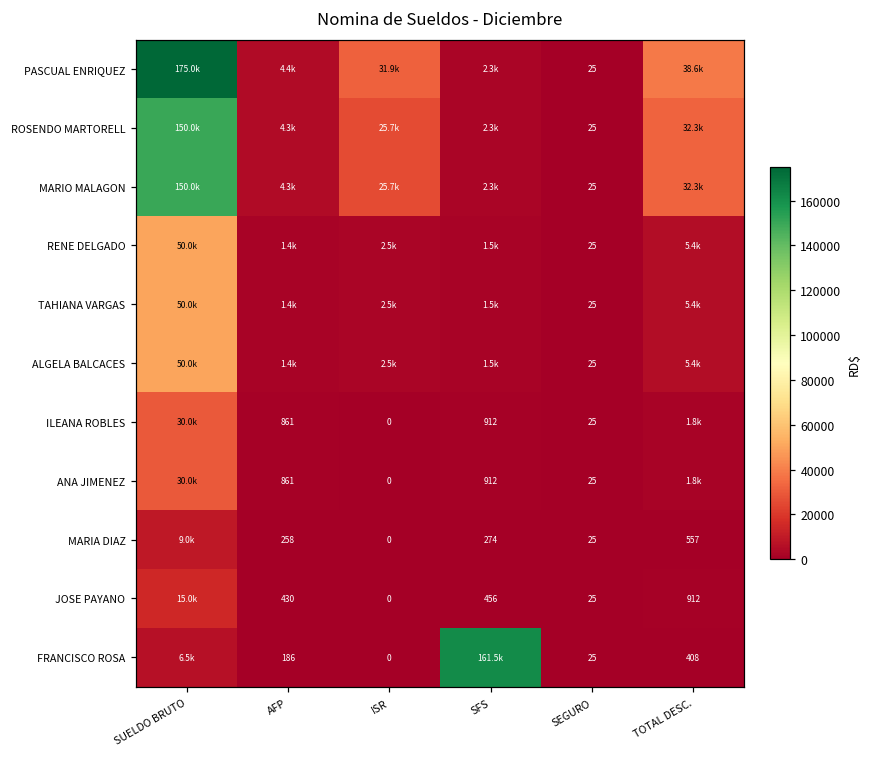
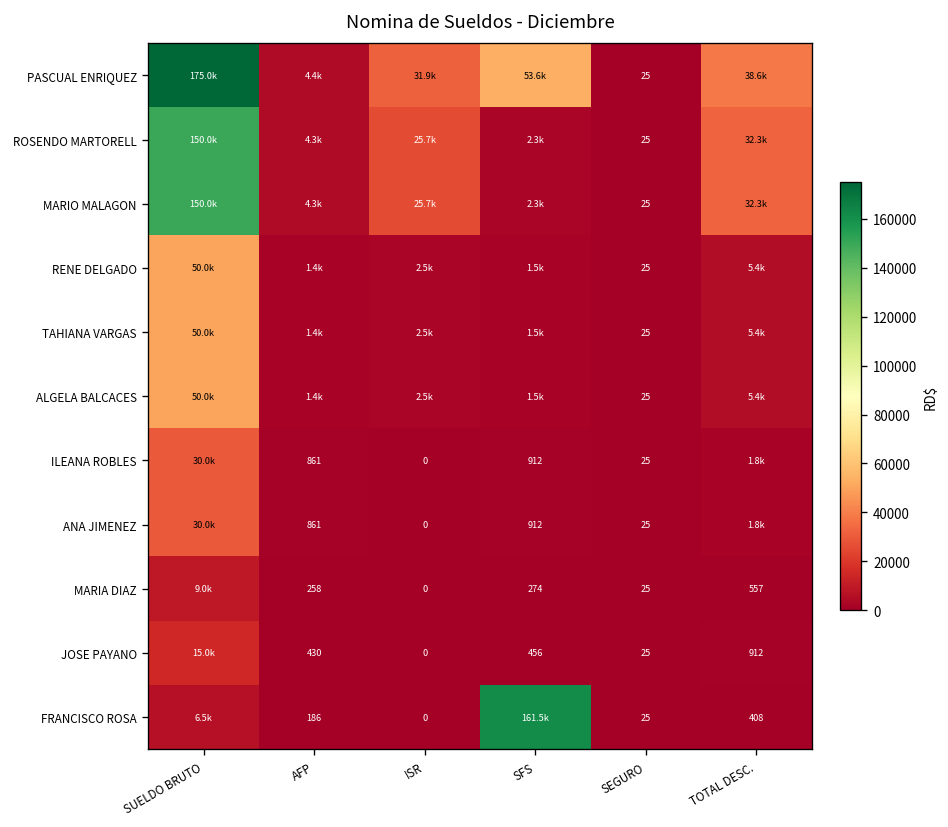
  {
    "PASCUAL ENRIQUEZ": {
      "SUELDO BRUTO": "175.0k",
      "AFP": "4.4k",
      "ISR": "31.9k",
-     "SFS": "2.3k",
+     "SFS": "53.6k",
      "SEGURO": "25",
      "TOTAL DESC.": "38.6k"
    },
    "ROSENDO MARTORELL": {
      "SUELDO BRUTO": "150.0k",
      "AFP": "4.3k",
      "ISR": "25.7k",
      "SFS": "2.3k",
      "SEGURO": "25",
      "TOTAL DESC.": "32.3k"
    },
    "MARIO MALAGON": {
      "SUELDO BRUTO": "150.0k",
      "AFP": "4.3k",
      "ISR": "25.7k",
      "SFS": "2.3k",
      "SEGURO": "25",
      "TOTAL DESC.": "32.3k"
    },
    "RENE DELGADO": {
      "SUELDO BRUTO": "50.0k",
      "AFP": "1.4k",
      "ISR": "2.5k",
      "SFS": "1.5k",
      "SEGURO": "25",
      "TOTAL DESC.": "5.4k"
    },
    "TAHIANA VARGAS": {
      "SUELDO BRUTO": "50.0k",
      "AFP": "1.4k",
      "ISR": "2.5k",
      "SFS": "1.5k",
      "SEGURO": "25",
      "TOTAL DESC.": "5.4k"
    },
    "ALGELA BALCACES": {
      "SUELDO BRUTO": "50.0k",
      "AFP": "1.4k",
      "ISR": "2.5k",
      "SFS": "1.5k",
      "SEGURO": "25",
      "TOTAL DESC.": "5.4k"
    },
    "ILEANA ROBLES": {
      "SUELDO BRUTO": "30.0k",
      "AFP": "861",
      "ISR": "0",
      "SFS": "912",
      "SEGURO": "25",
      "TOTAL DESC.": "1.8k"
    },
    "ANA JIMENEZ": {
      "SUELDO BRUTO": "30.0k",
      "AFP": "861",
      "ISR": "0",
      "SFS": "912",
      "SEGURO": "25",
      "TOTAL DESC.": "1.8k"
    },
    "MARIA DIAZ": {
      "SUELDO BRUTO": "9.0k",
      "AFP": "258",
      "ISR": "0",
      "SFS": "274",
      "SEGURO": "25",
      "TOTAL DESC.": "557"
    },
    "JOSE PAYANO": {
      "SUELDO BRUTO": "15.0k",
      "AFP": "430",
      "ISR": "0",
      "SFS": "456",
      "SEGURO": "25",
      "TOTAL DESC.": "912"
    },
    "FRANCISCO ROSA": {
      "SUELDO BRUTO": "6.5k",
      "AFP": "186",
      "ISR": "0",
      "SFS": "161.5k",
      "SEGURO": "25",
      "TOTAL DESC.": "408"
    }
  }
